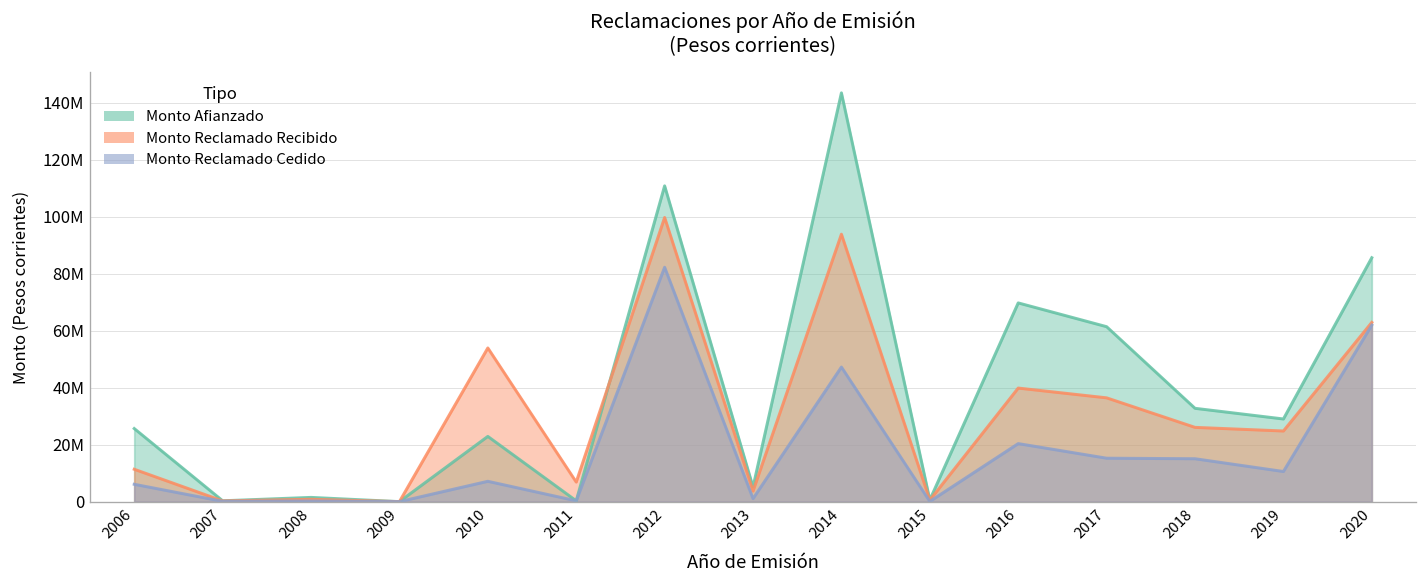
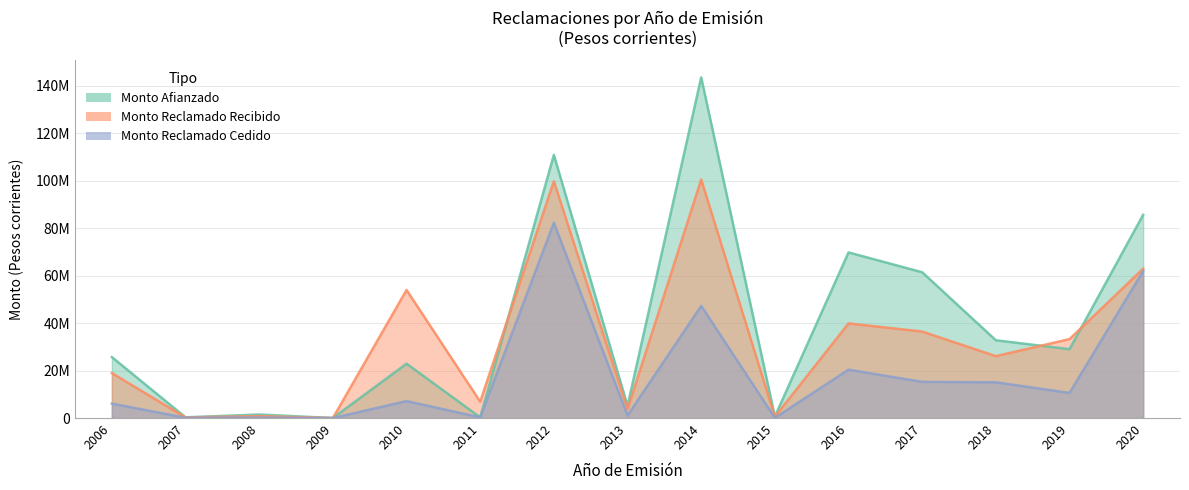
  {
    "Monto Reclamado Recibido": {
-     "2006": 11000000,
+     "2006": 19000000,
      "2010": 54000000,
      "2011": 7000000,
      "2012": 100000000,
      "2013": 4000000,
-     "2014": 94000000,
+     "2014": 100000000,
      "2016": 40000000,
      "2017": 36000000,
      "2018": 26000000,
-     "2019": 25000000
+     "2019": 33000000
    }
  }
